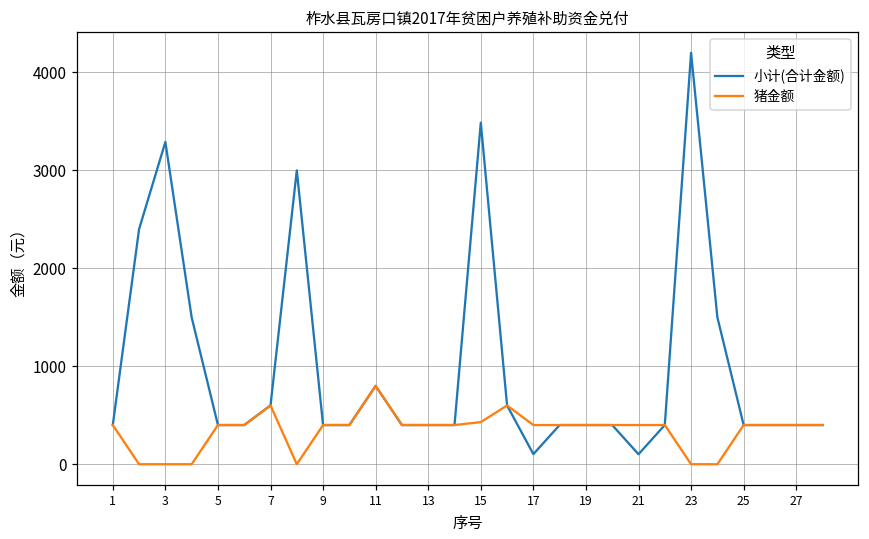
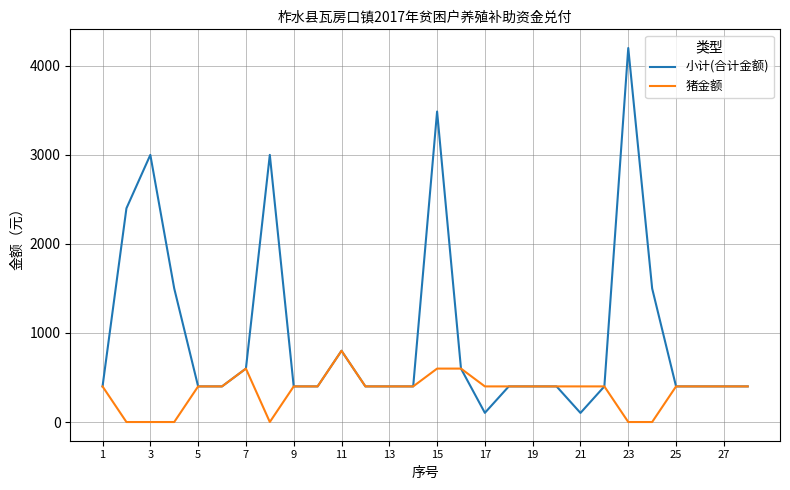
  {
    "小计(合计金额)": {
-     "3": 3300,
+     "3": 3000,
      "15": 3500,
      "17": 100,
      "21": 100,
      "23": 4200
    },
    "猪金额": {
      "3": 0,
-     "15": 400,
+     "15": 600,
      "17": 400,
      "21": 400,
      "23": 0
    }
  }
